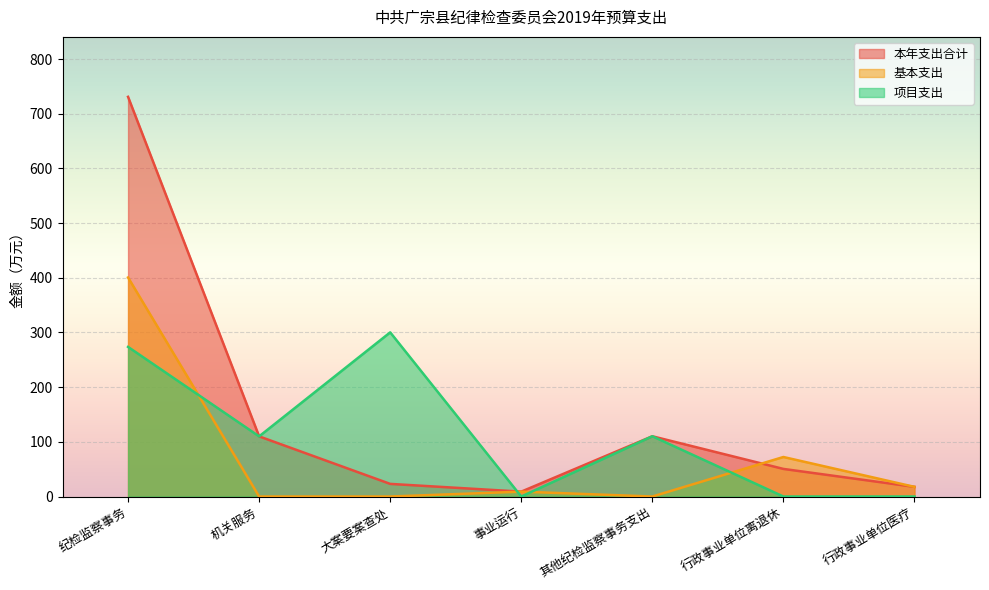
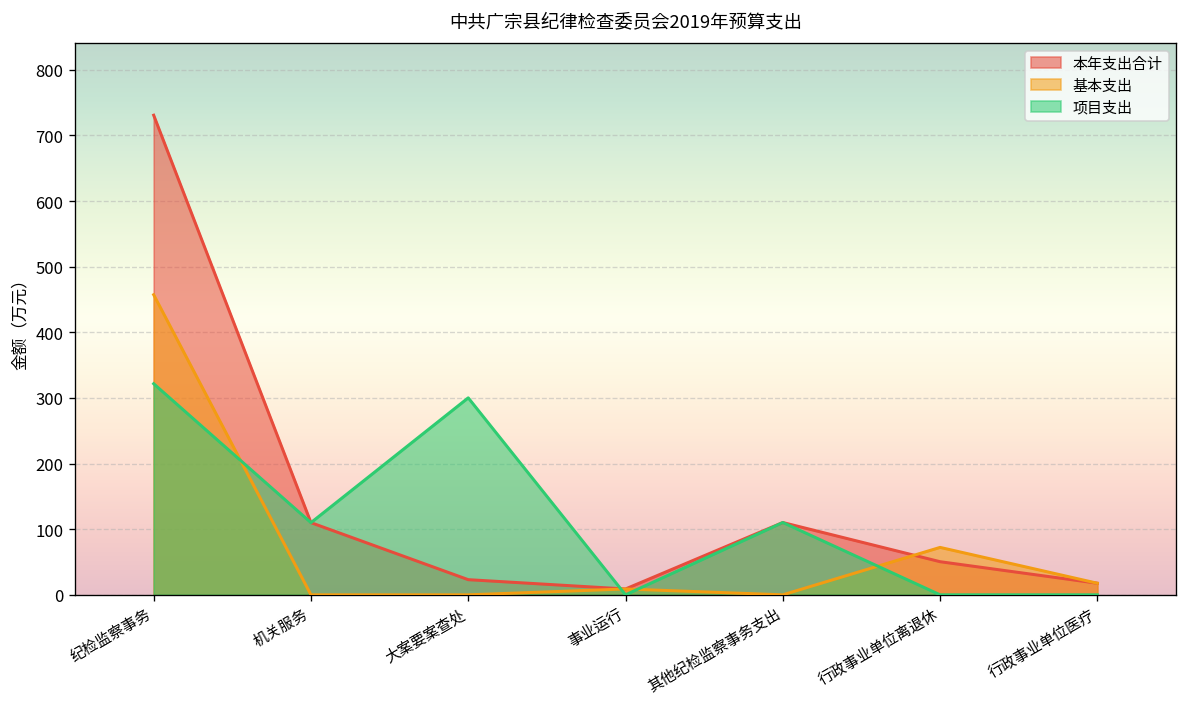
  {
    "本年支出合计": {
      "纪检监察事务": 730,
      "大案要案查处": 20,
      "行政事业单位离退休": 50
    },
    "基本支出": {
-     "纪检监察事务": 400,
+     "纪检监察事务": 460,
      "机关服务": 0,
      "大案要案查处": 0,
      "其他纪检监察事务支出": 0,
      "行政事业单位离退休": 70
    },
    "项目支出": {
-     "纪检监察事务": 270,
+     "纪检监察事务": 320,
      "大案要案查处": 300,
      "事业运行": 0,
      "行政事业单位离退休": 0,
      "行政事业单位医疗": 0
    }
  }
